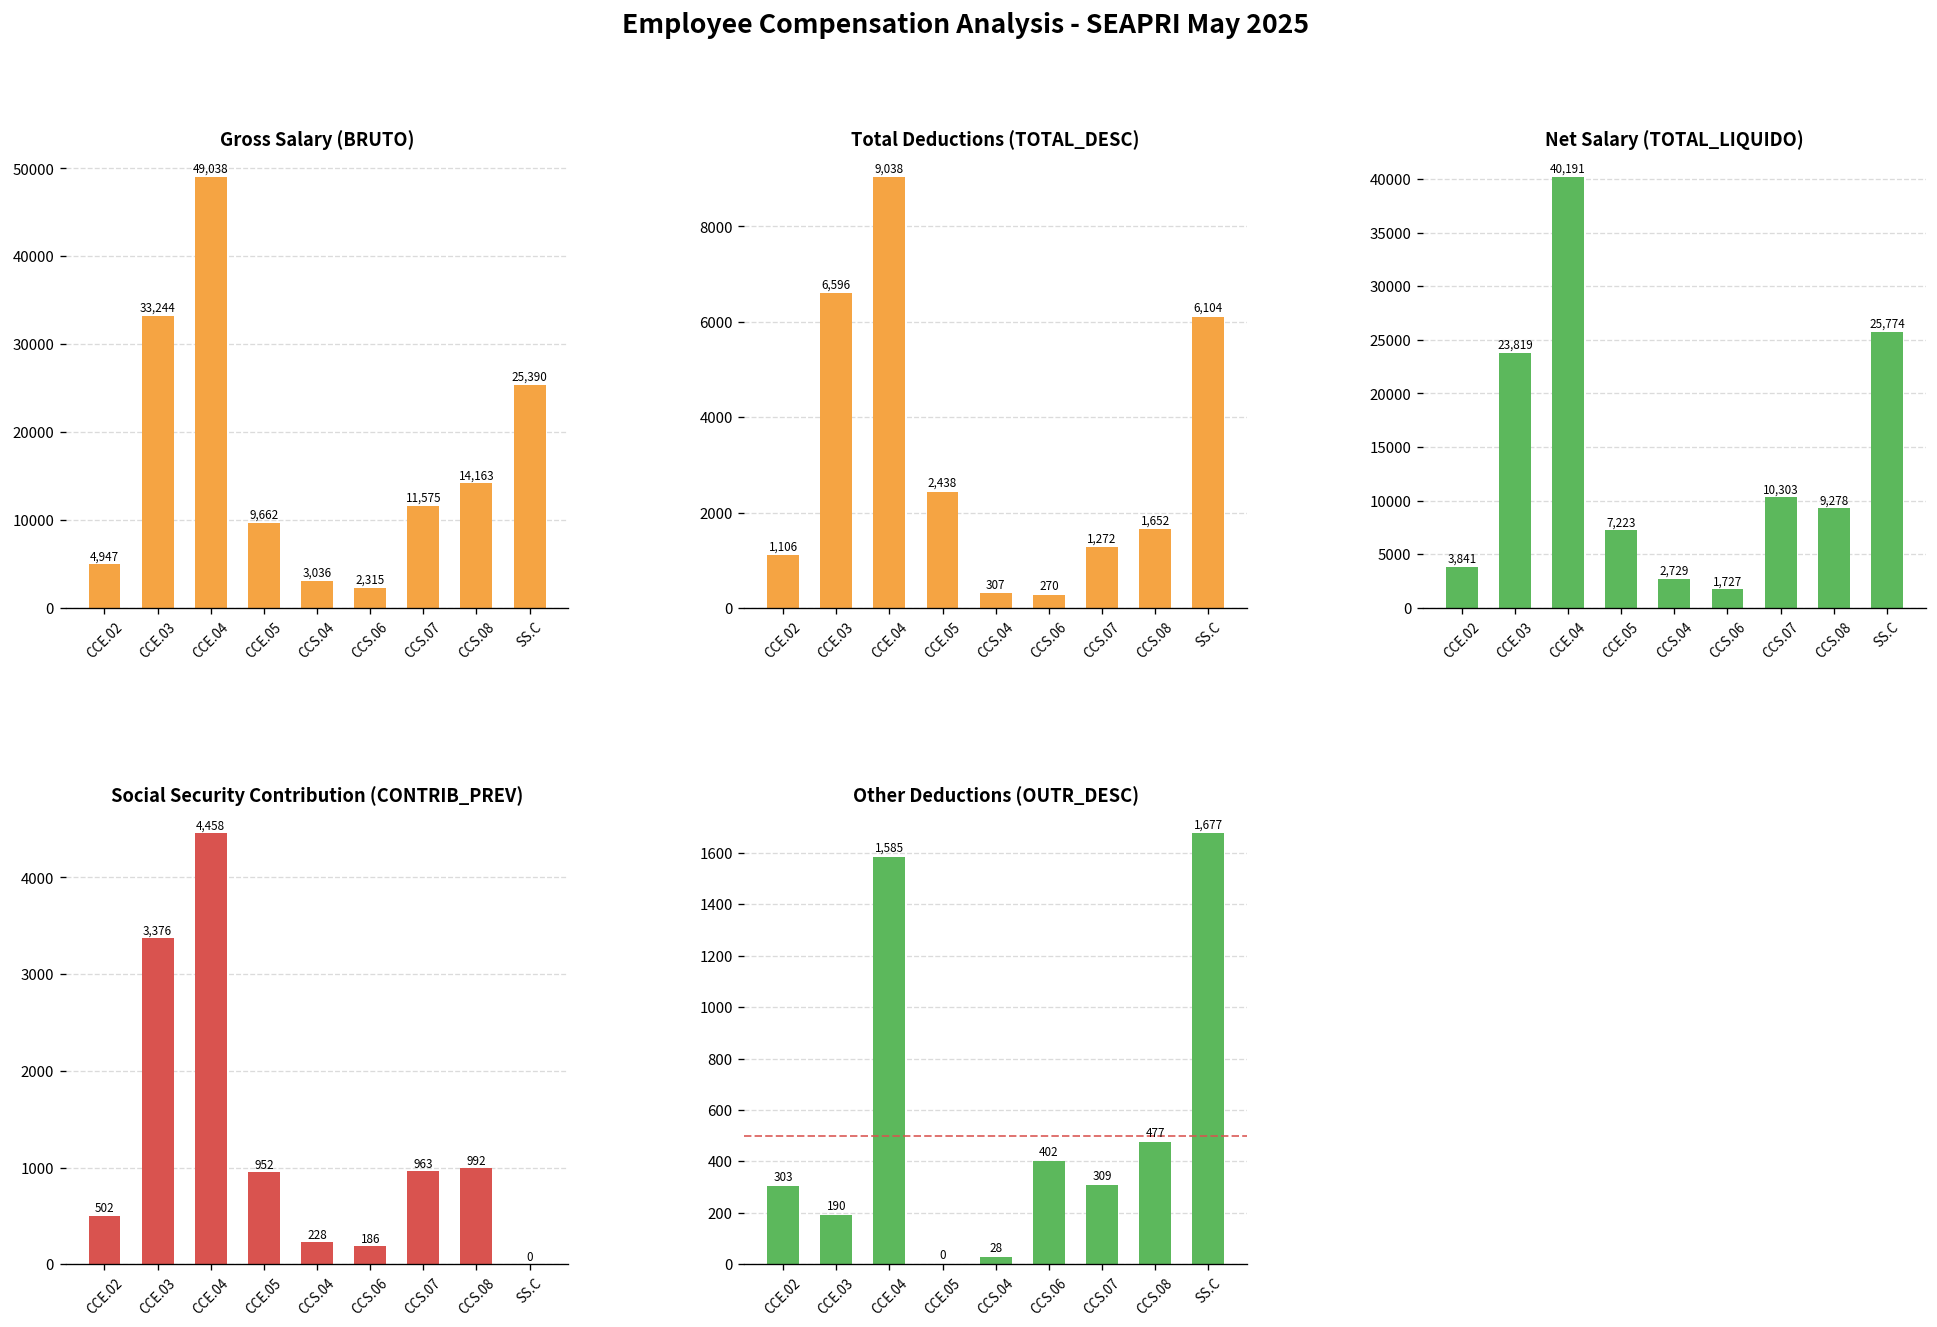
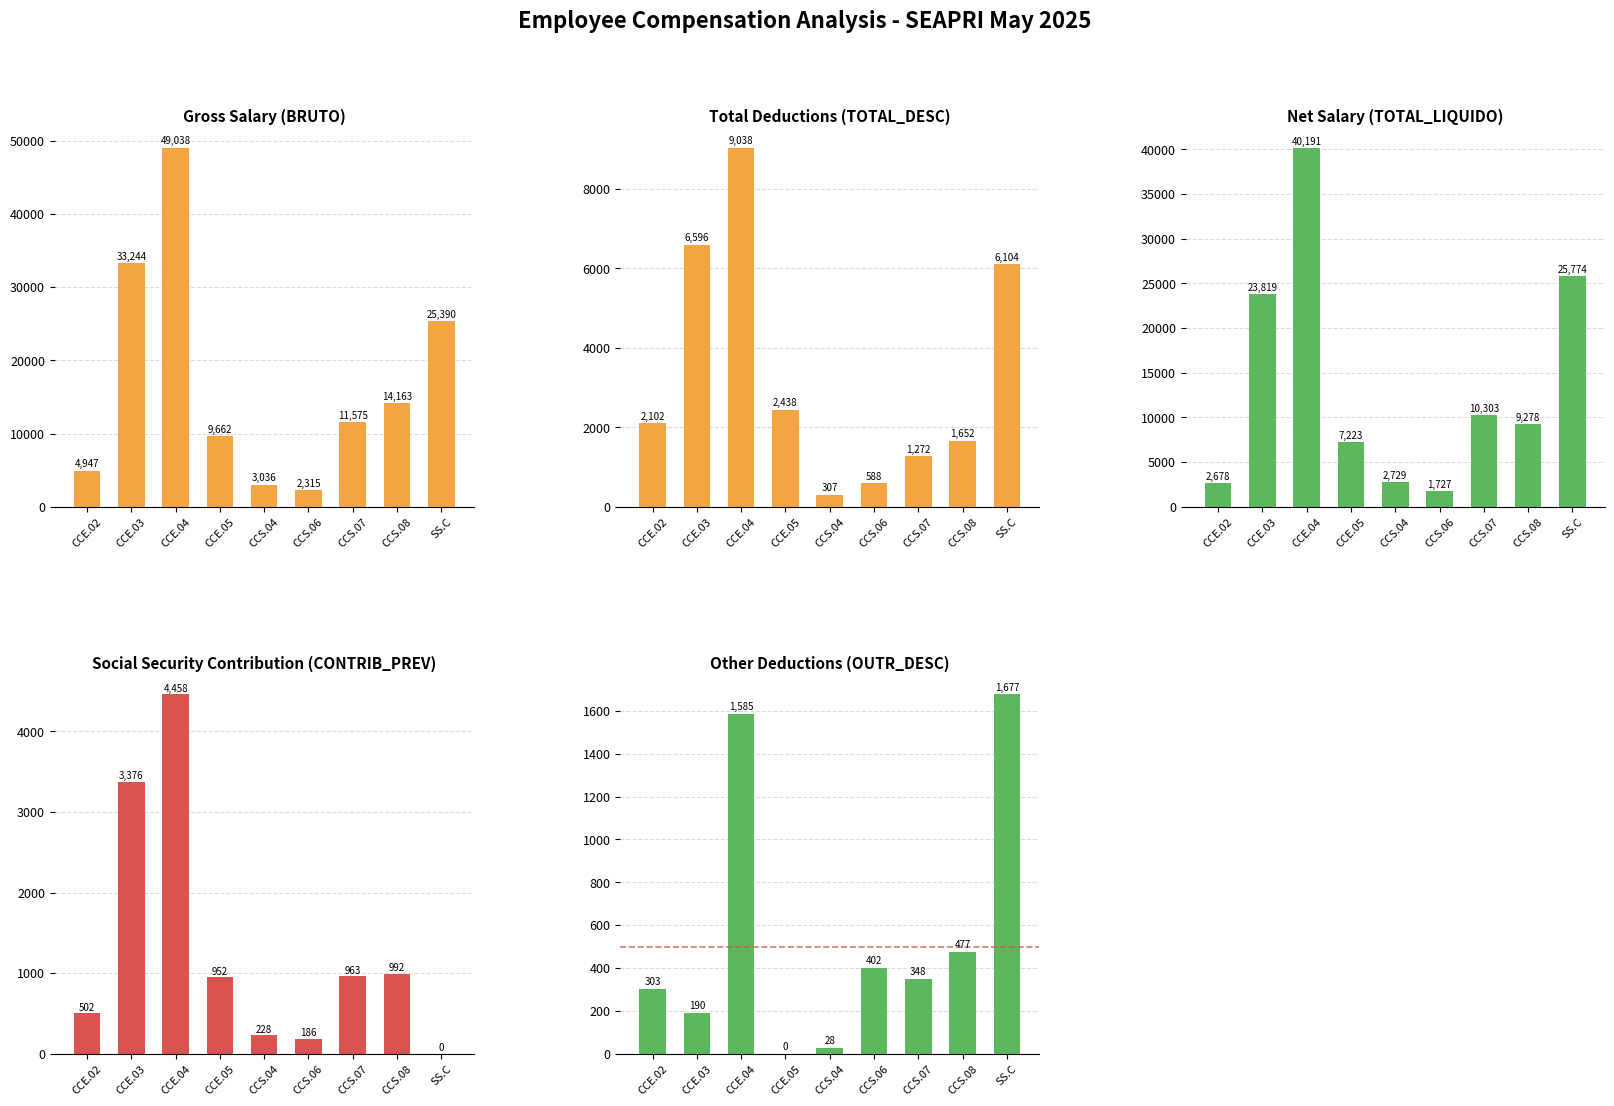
  {
    "Gross Salary (BRUTO)": {
      "CCE.02": "4,947",
      "CCE.03": "33,244",
      "CCE.04": "49,038",
      "CCE.05": "9,662",
      "CCS.04": "3,036",
      "CCS.06": "2,315",
      "CCS.07": "11,575",
      "CCS.08": "14,163",
      "SS.C": "25,390"
    },
    "Total Deductions (TOTAL_DESC)": {
-     "CCE.02": "1,106",
+     "CCE.02": "2,102",
      "CCE.03": "6,596",
      "CCE.04": "9,038",
      "CCE.05": "2,438",
      "CCS.04": "307",
-     "CCS.06": "270",
+     "CCS.06": "588",
      "CCS.07": "1,272",
      "CCS.08": "1,652",
      "SS.C": "6,104"
    },
    "Net Salary (TOTAL_LIQUIDO)": {
-     "CCE.02": "3,841",
+     "CCE.02": "2,678",
      "CCE.03": "23,819",
      "CCE.04": "40,191",
      "CCE.05": "7,223",
      "CCS.04": "2,729",
      "CCS.06": "1,727",
      "CCS.07": "10,303",
      "CCS.08": "9,278",
      "SS.C": "25,774"
    },
    "Social Security Contribution (CONTRIB_PREV)": {
      "CCE.02": "502",
      "CCE.03": "3,376",
      "CCE.04": "4,458",
      "CCE.05": "952",
      "CCS.04": "228",
      "CCS.06": "186",
      "CCS.07": "963",
      "CCS.08": "992",
      "SS.C": "0"
    },
    "Other Deductions (OUTR_DESC)": {
      "CCE.02": "303",
      "CCE.03": "190",
      "CCE.04": "1,585",
      "CCE.05": "0",
      "CCS.04": "28",
      "CCS.06": "402",
-     "CCS.07": "309",
+     "CCS.07": "348",
      "CCS.08": "477",
      "SS.C": "1,677"
    }
  }
